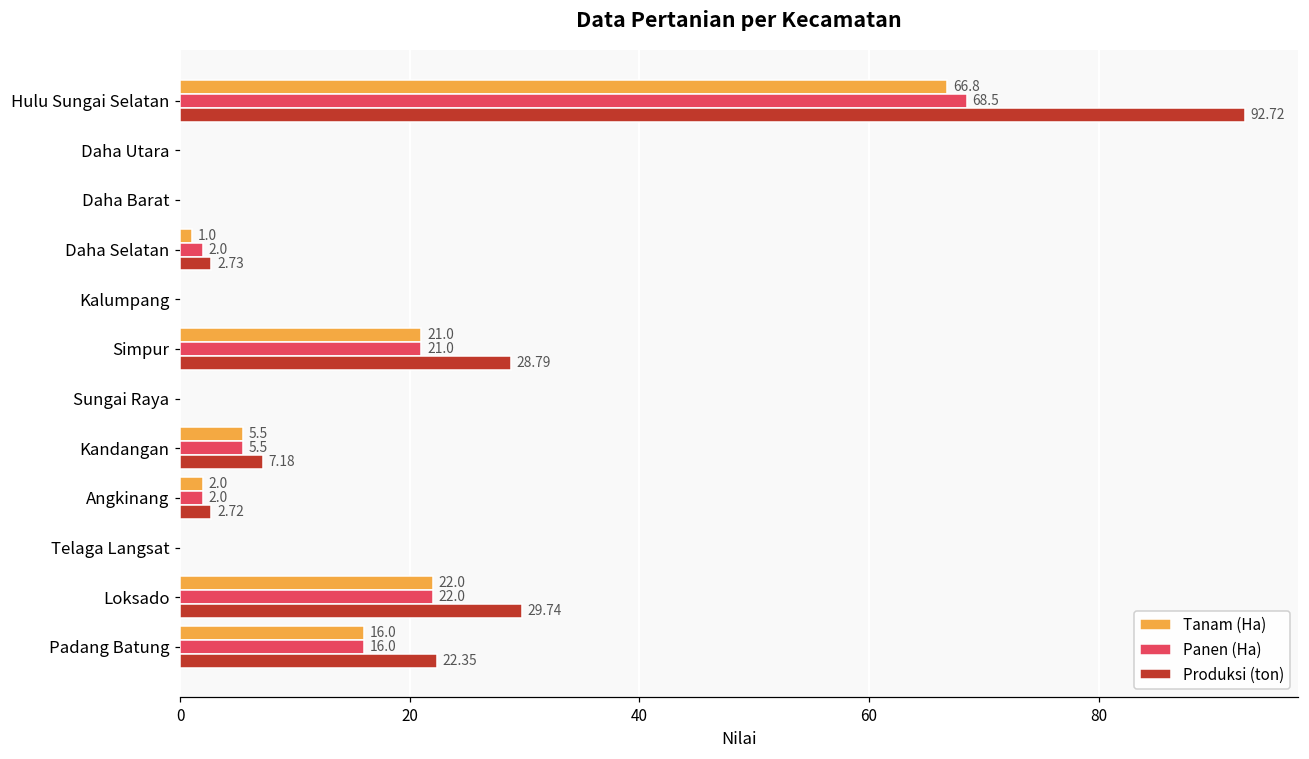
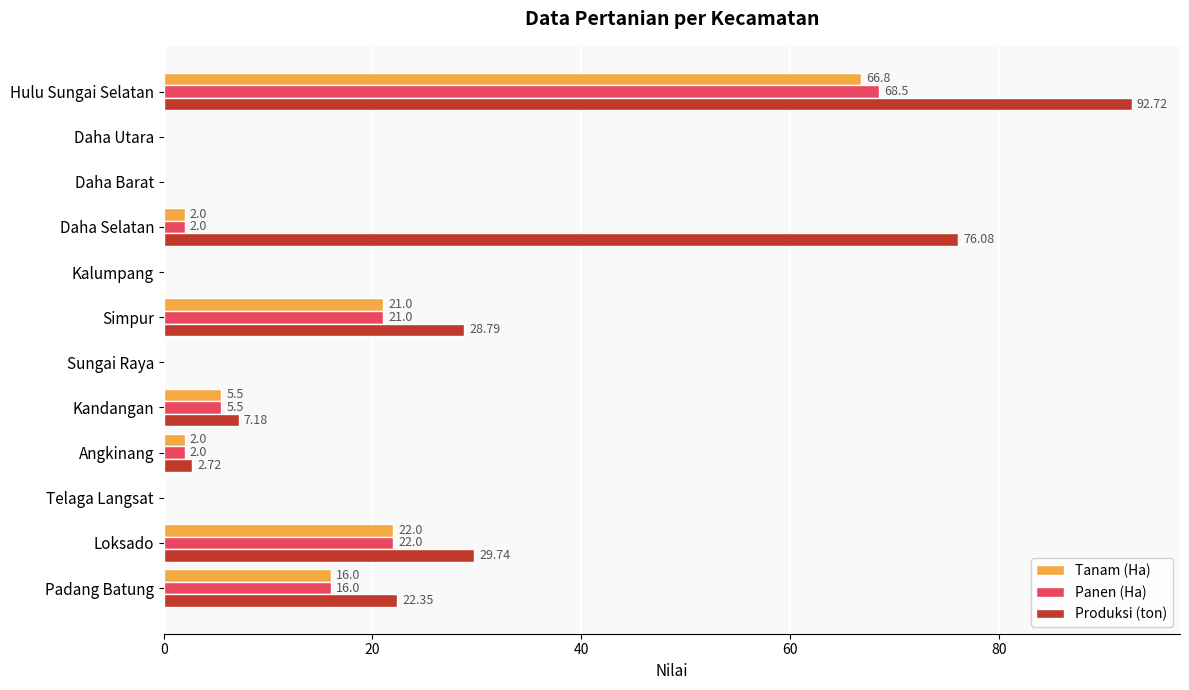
  {
    "Tanam (Ha)": {
      "Hulu Sungai Selatan": 66.8,
-     "Daha Selatan": 1.0,
+     "Daha Selatan": 2.0,
      "Simpur": 21.0,
      "Kandangan": 5.5,
      "Angkinang": 2.0,
      "Loksado": 22.0,
      "Padang Batung": 16.0
    },
    "Panen (Ha)": {
      "Hulu Sungai Selatan": 68.5,
      "Daha Selatan": 2.0,
      "Simpur": 21.0,
      "Kandangan": 5.5,
      "Angkinang": 2.0,
      "Loksado": 22.0,
      "Padang Batung": 16.0
    },
    "Produksi (ton)": {
      "Hulu Sungai Selatan": 92.72,
-     "Daha Selatan": 2.73,
+     "Daha Selatan": 76.08,
      "Simpur": 28.79,
      "Kandangan": 7.18,
      "Angkinang": 2.72,
      "Loksado": 29.74,
      "Padang Batung": 22.35
    }
  }
